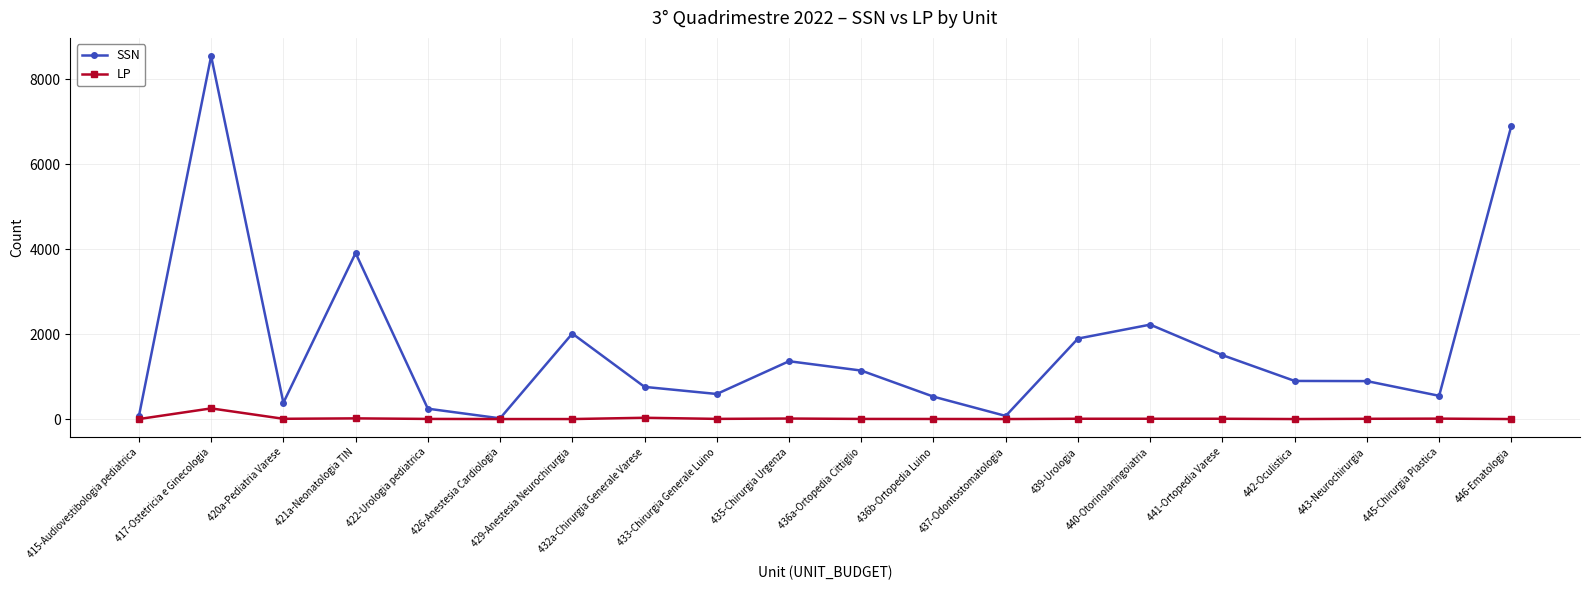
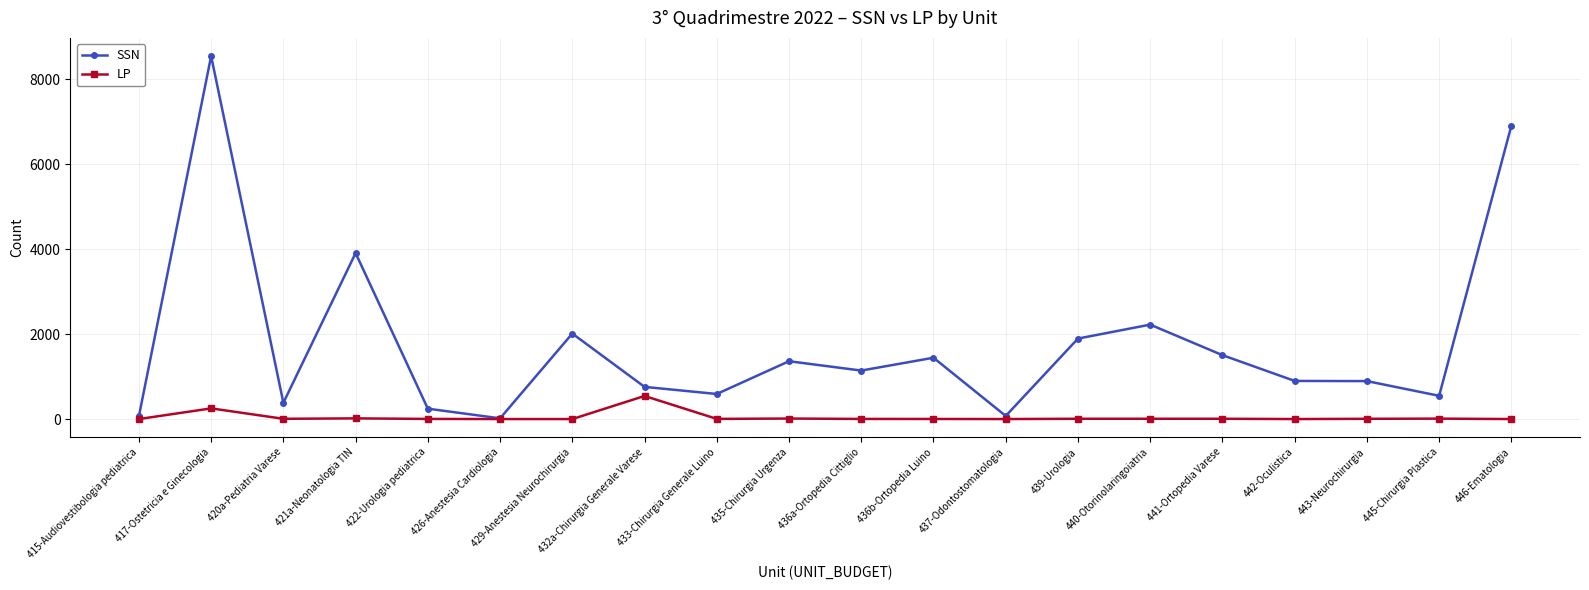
  {
    "SSN": {
      "415-Audiovestibologia pediatrica": 100,
      "417-Ostetricia e Ginecologia": 8500,
      "420a-Pediatria Varese": 400,
      "421a-Neonatologia TIN": 3900,
      "422-Urologia pediatrica": 200,
      "429-Anestesia Neurochirurgia": 2000,
      "432a-Chirurgia Generale Varese": 800,
      "433-Chirurgia Generale Luino": 600,
      "435-Chirurgia Urgenza": 1400,
      "436a-Ortopedia Cittiglio": 1100,
-     "436b-Ortopedia Luino": 500,
+     "436b-Ortopedia Luino": 1400,
      "437-Odontostomatologia": 100,
      "439-Urologia": 1900,
      "440-Otorinolaringoiatria": 2200,
      "441-Ortopedia Varese": 1500,
      "442-Oculistica": 900,
      "443-Neurochirurgia": 900,
      "445-Chirurgia Plastica": 500,
      "446-Ematologia": 6900
    },
    "LP": {
      "415-Audiovestibologia pediatrica": 0,
      "417-Ostetricia e Ginecologia": 300,
      "420a-Pediatria Varese": 0,
      "421a-Neonatologia TIN": 0,
      "422-Urologia pediatrica": 0,
      "429-Anestesia Neurochirurgia": 0,
-     "432a-Chirurgia Generale Varese": 0,
+     "432a-Chirurgia Generale Varese": 500,
      "433-Chirurgia Generale Luino": 0,
      "435-Chirurgia Urgenza": 0,
      "436a-Ortopedia Cittiglio": 0,
      "436b-Ortopedia Luino": 0,
      "437-Odontostomatologia": 0,
      "439-Urologia": 0,
      "440-Otorinolaringoiatria": 0,
      "441-Ortopedia Varese": 0,
      "442-Oculistica": 0,
      "443-Neurochirurgia": 0,
      "445-Chirurgia Plastica": 0,
      "446-Ematologia": 0
    }
  }
